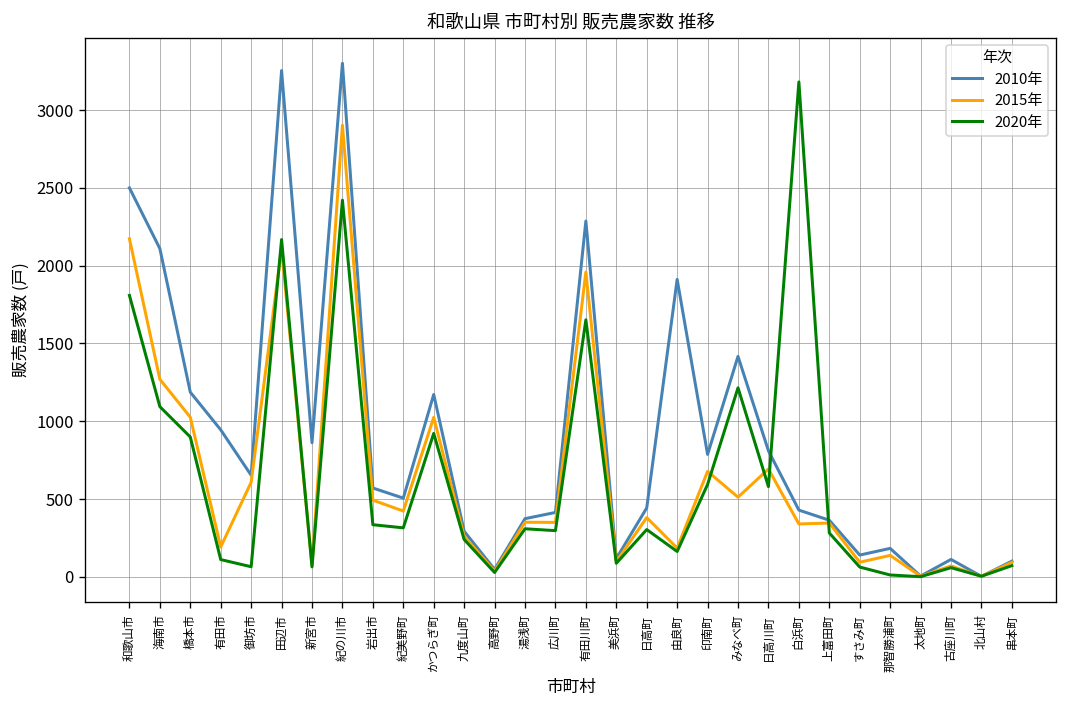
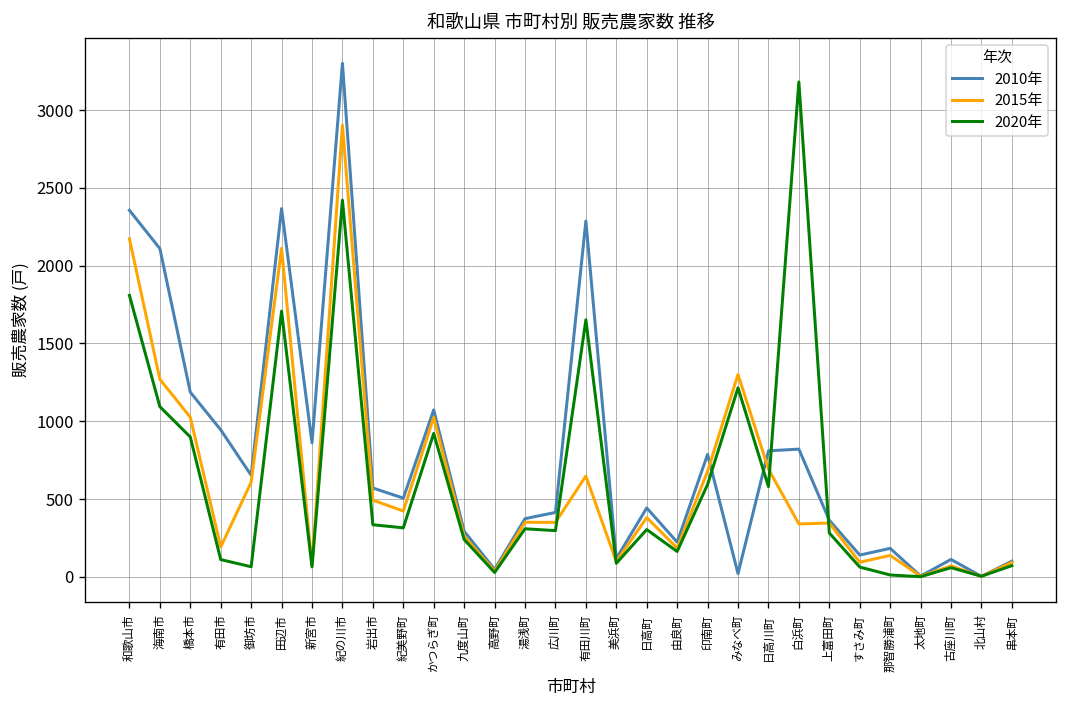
  {
    "2010年": {
-     "和歌山市": 2500,
+     "和歌山市": 2360,
      "海南市": 2110,
      "橋本市": 1190,
      "有田市": 950,
      "御坊市": 650,
-     "田辺市": 3250,
+     "田辺市": 2370,
      "新宮市": 860,
      "紀の川市": 3300,
      "岩出市": 570,
      "紀美野町": 510,
-     "かつらぎ町": 1170,
+     "かつらぎ町": 1070,
      "九度山町": 290,
      "湯浅町": 370,
      "広川町": 410,
      "有田川町": 2290,
      "日高町": 440,
-     "由良町": 1910,
+     "由良町": 220,
      "印南町": 790,
-     "みなべ町": 1420,
+     "みなべ町": 20,
      "日高川町": 810,
-     "白浜町": 430,
+     "白浜町": 820,
      "すさみ町": 140,
      "那智勝浦町": 180,
      "古座川町": 110
    },
    "2015年": {
      "和歌山市": 2170,
      "海南市": 1270,
      "橋本市": 1030,
      "有田市": 190,
      "御坊市": 610,
      "田辺市": 2110,
      "紀の川市": 2900,
      "岩出市": 490,
      "紀美野町": 420,
      "かつらぎ町": 1030,
      "九度山町": 260,
      "湯浅町": 350,
      "広川町": 350,
-     "有田川町": 1960,
+     "有田川町": 650,
      "日高町": 380,
      "由良町": 190,
      "印南町": 680,
-     "みなべ町": 510,
+     "みなべ町": 1300,
      "日高川町": 690,
      "白浜町": 340,
      "すさみ町": 90,
      "那智勝浦町": 140
    },
    "2020年": {
      "和歌山市": 1810,
      "海南市": 1090,
      "橋本市": 900,
      "有田市": 110,
      "御坊市": 70,
-     "田辺市": 2170,
+     "田辺市": 1710,
      "紀の川市": 2420,
      "岩出市": 340,
      "紀美野町": 320,
      "かつらぎ町": 920,
      "九度山町": 240,
      "湯浅町": 310,
      "広川町": 300,
      "有田川町": 1650,
      "日高町": 300,
      "由良町": 160,
      "印南町": 590,
      "みなべ町": 1220,
      "日高川町": 580,
      "白浜町": 3180,
      "上富田町": 280,
      "すさみ町": 60,
      "那智勝浦町": 10,
      "串本町": 70
    }
  }
